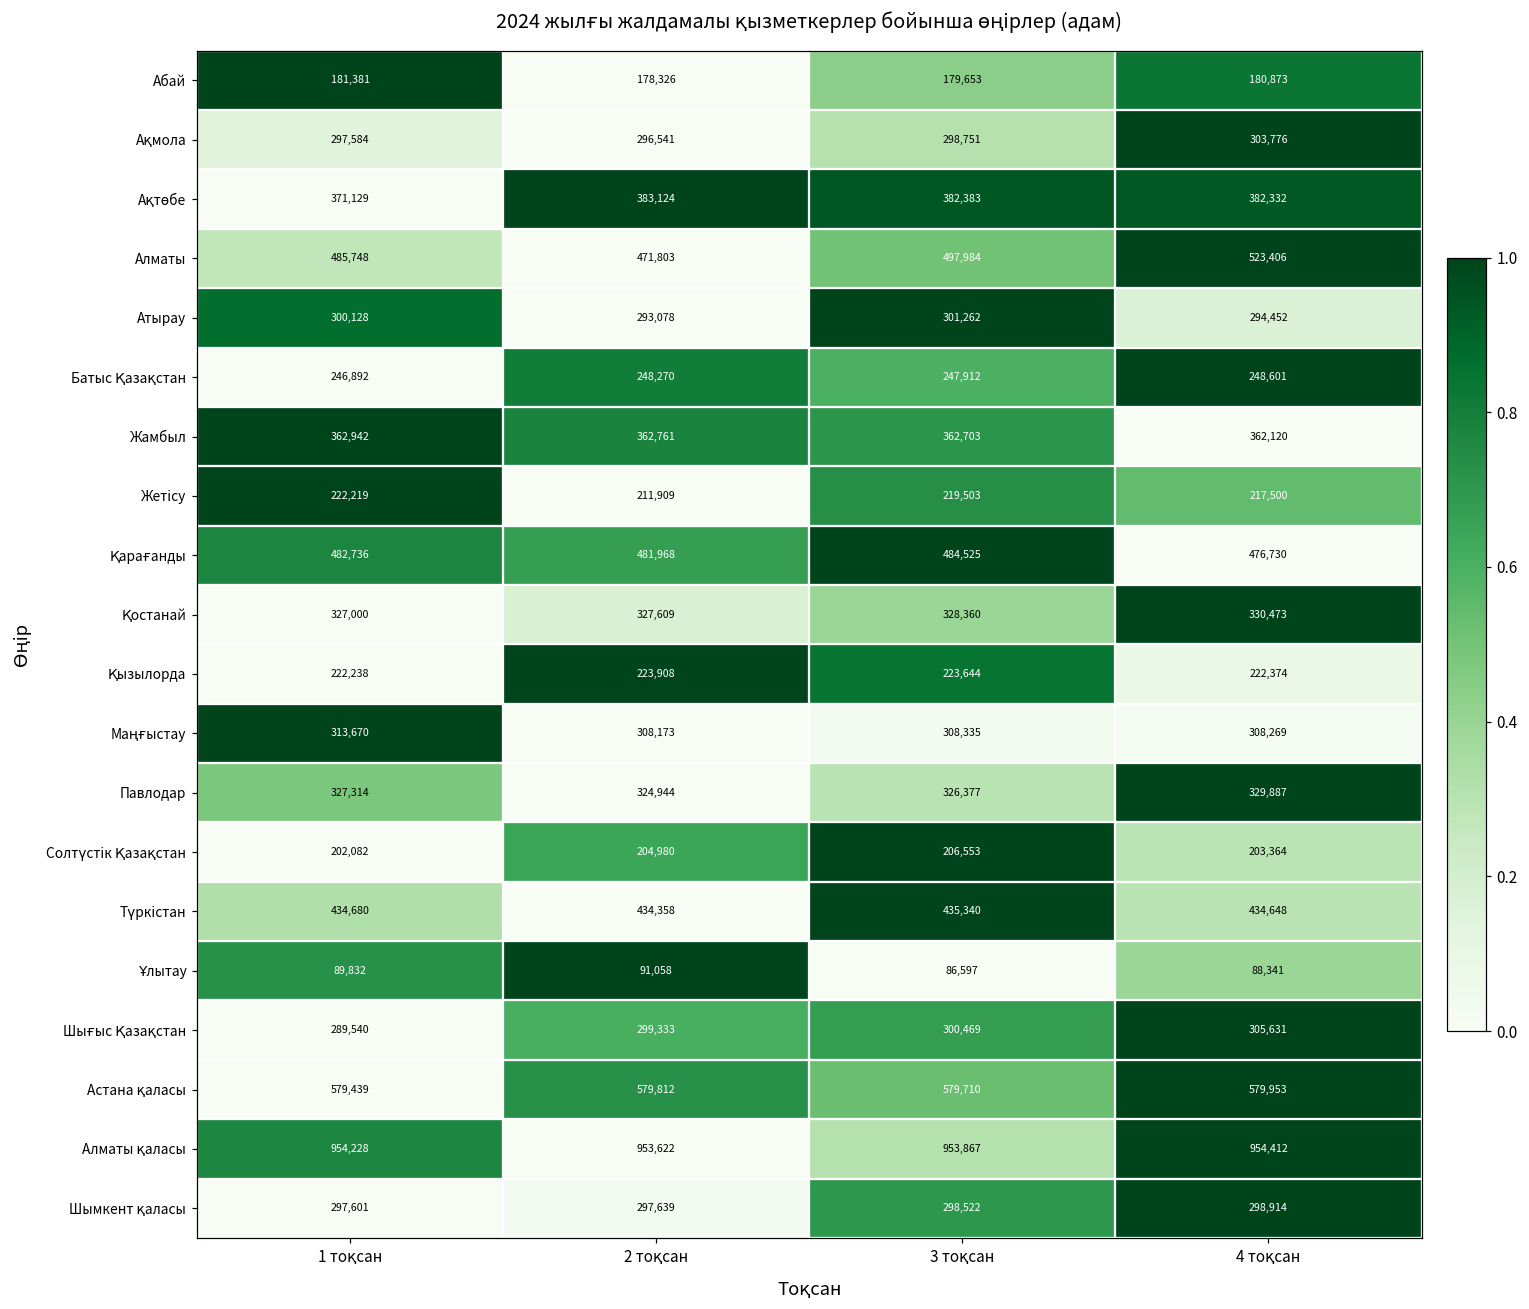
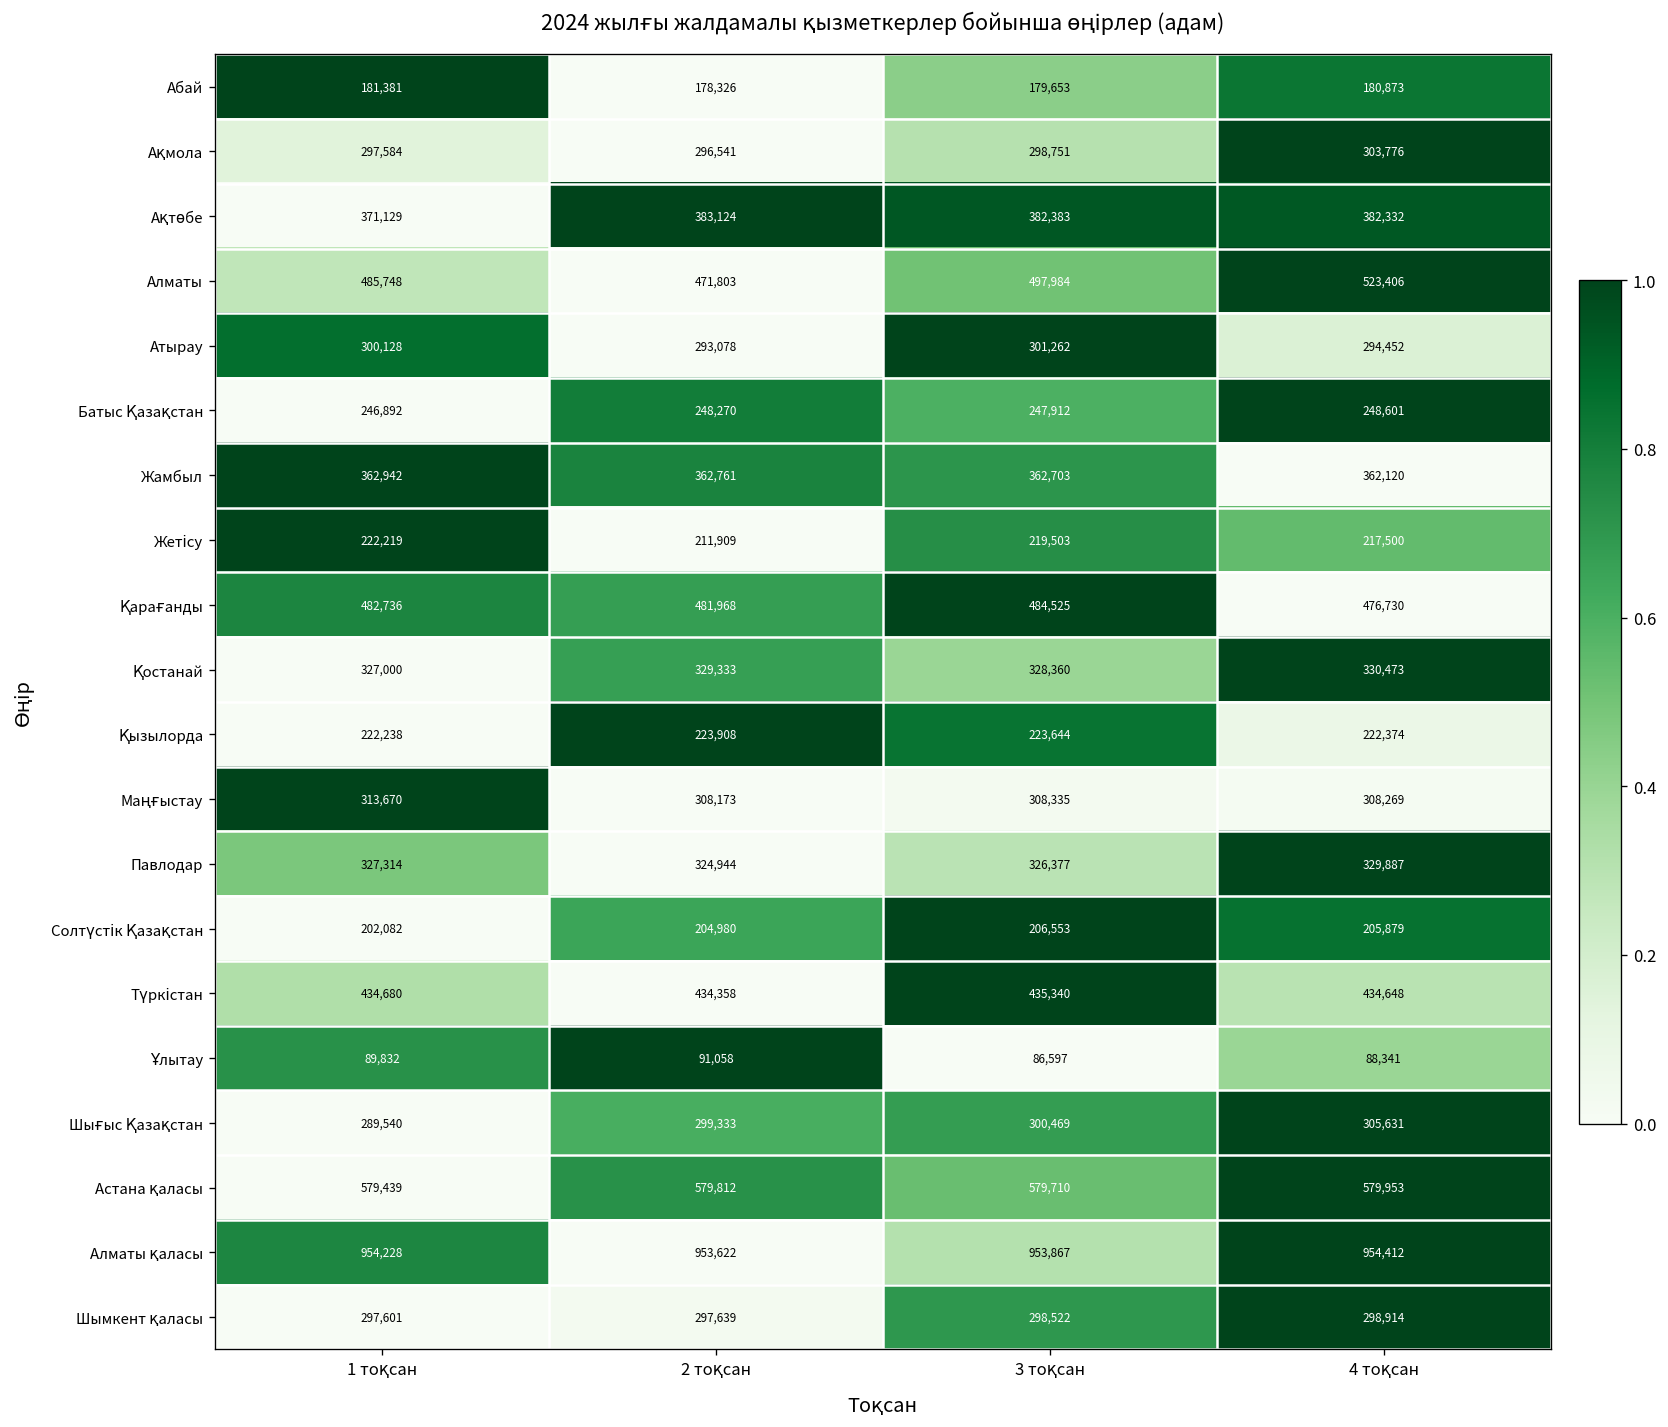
  {
    "Абай": {
      "1 тоқсан": "181,381",
      "2 тоқсан": "178,326",
      "3 тоқсан": "179,653",
      "4 тоқсан": "180,873"
    },
    "Ақмола": {
      "1 тоқсан": "297,584",
      "2 тоқсан": "296,541",
      "3 тоқсан": "298,751",
      "4 тоқсан": "303,776"
    },
    "Ақтөбе": {
      "1 тоқсан": "371,129",
      "2 тоқсан": "383,124",
      "3 тоқсан": "382,383",
      "4 тоқсан": "382,332"
    },
    "Алматы": {
      "1 тоқсан": "485,748",
      "2 тоқсан": "471,803",
      "3 тоқсан": "497,984",
      "4 тоқсан": "523,406"
    },
    "Атырау": {
      "1 тоқсан": "300,128",
      "2 тоқсан": "293,078",
      "3 тоқсан": "301,262",
      "4 тоқсан": "294,452"
    },
    "Батыс Қазақстан": {
      "1 тоқсан": "246,892",
      "2 тоқсан": "248,270",
      "3 тоқсан": "247,912",
      "4 тоқсан": "248,601"
    },
    "Жамбыл": {
      "1 тоқсан": "362,942",
      "2 тоқсан": "362,761",
      "3 тоқсан": "362,703",
      "4 тоқсан": "362,120"
    },
    "Жетісу": {
      "1 тоқсан": "222,219",
      "2 тоқсан": "211,909",
      "3 тоқсан": "219,503",
      "4 тоқсан": "217,500"
    },
    "Қарағанды": {
      "1 тоқсан": "482,736",
      "2 тоқсан": "481,968",
      "3 тоқсан": "484,525",
      "4 тоқсан": "476,730"
    },
    "Қостанай": {
      "1 тоқсан": "327,000",
-     "2 тоқсан": "327,609",
+     "2 тоқсан": "329,333",
      "3 тоқсан": "328,360",
      "4 тоқсан": "330,473"
    },
    "Қызылорда": {
      "1 тоқсан": "222,238",
      "2 тоқсан": "223,908",
      "3 тоқсан": "223,644",
      "4 тоқсан": "222,374"
    },
    "Маңғыстау": {
      "1 тоқсан": "313,670",
      "2 тоқсан": "308,173",
      "3 тоқсан": "308,335",
      "4 тоқсан": "308,269"
    },
    "Павлодар": {
      "1 тоқсан": "327,314",
      "2 тоқсан": "324,944",
      "3 тоқсан": "326,377",
      "4 тоқсан": "329,887"
    },
    "Солтүстік Қазақстан": {
      "1 тоқсан": "202,082",
      "2 тоқсан": "204,980",
      "3 тоқсан": "206,553",
-     "4 тоқсан": "203,364"
+     "4 тоқсан": "205,879"
    },
    "Түркістан": {
      "1 тоқсан": "434,680",
      "2 тоқсан": "434,358",
      "3 тоқсан": "435,340",
      "4 тоқсан": "434,648"
    },
    "Ұлытау": {
      "1 тоқсан": "89,832",
      "2 тоқсан": "91,058",
      "3 тоқсан": "86,597",
      "4 тоқсан": "88,341"
    },
    "Шығыс Қазақстан": {
      "1 тоқсан": "289,540",
      "2 тоқсан": "299,333",
      "3 тоқсан": "300,469",
      "4 тоқсан": "305,631"
    },
    "Астана қаласы": {
      "1 тоқсан": "579,439",
      "2 тоқсан": "579,812",
      "3 тоқсан": "579,710",
      "4 тоқсан": "579,953"
    },
    "Алматы қаласы": {
      "1 тоқсан": "954,228",
      "2 тоқсан": "953,622",
      "3 тоқсан": "953,867",
      "4 тоқсан": "954,412"
    },
    "Шымкент қаласы": {
      "1 тоқсан": "297,601",
      "2 тоқсан": "297,639",
      "3 тоқсан": "298,522",
      "4 тоқсан": "298,914"
    }
  }
